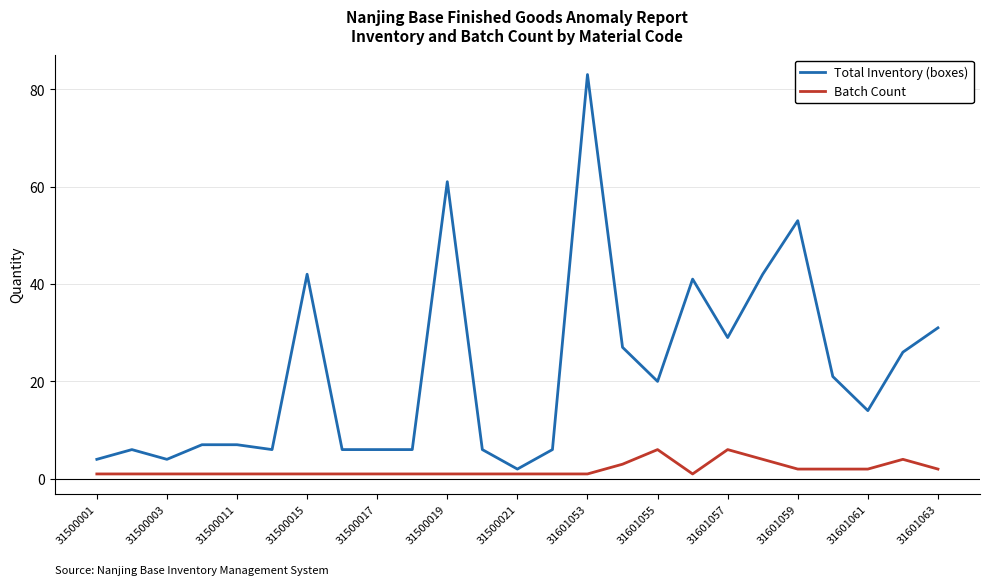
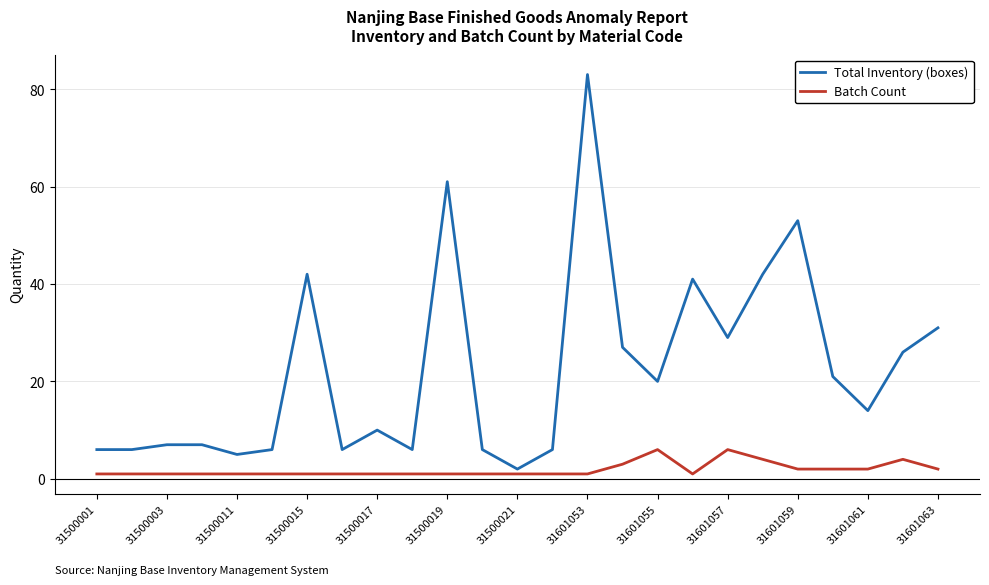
  {
    "Total Inventory (boxes)": {
-     "31500001": 4,
-     "31500003": 4,
-     "31500011": 7,
+     "31500001": 6,
+     "31500003": 7,
+     "31500011": 5,
      "31500015": 42,
-     "31500017": 6,
+     "31500017": 10,
      "31500019": 61,
      "31500021": 2,
      "31601053": 83,
      "31601055": 20,
      "31601057": 29,
      "31601059": 53,
      "31601061": 14,
      "31601063": 31
    },
    "Batch Count": {
      "31500001": 1,
      "31500003": 1,
      "31500011": 1,
      "31500015": 1,
      "31500017": 1,
      "31500019": 1,
      "31500021": 1,
      "31601053": 1,
      "31601055": 6,
      "31601057": 6,
      "31601059": 2,
      "31601061": 2,
      "31601063": 2
    }
  }
